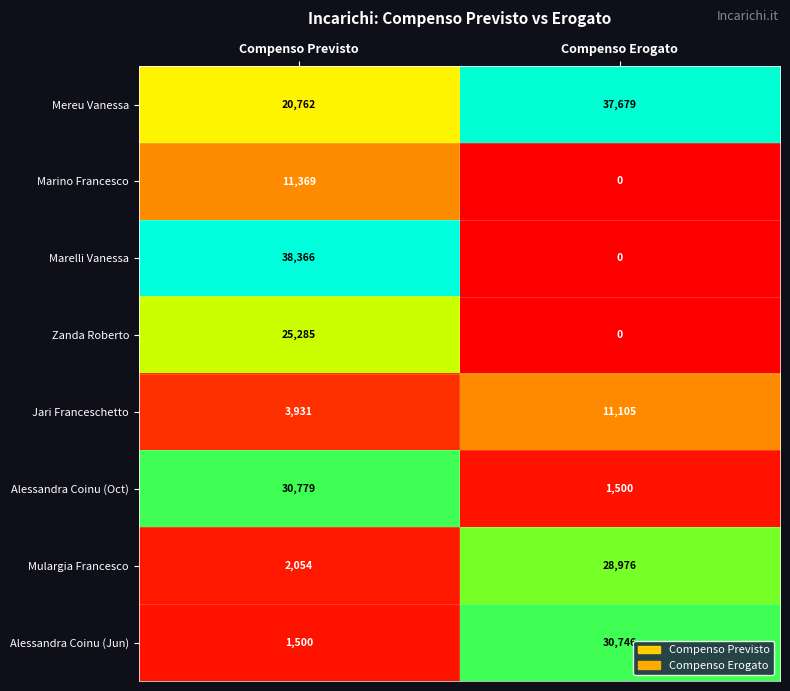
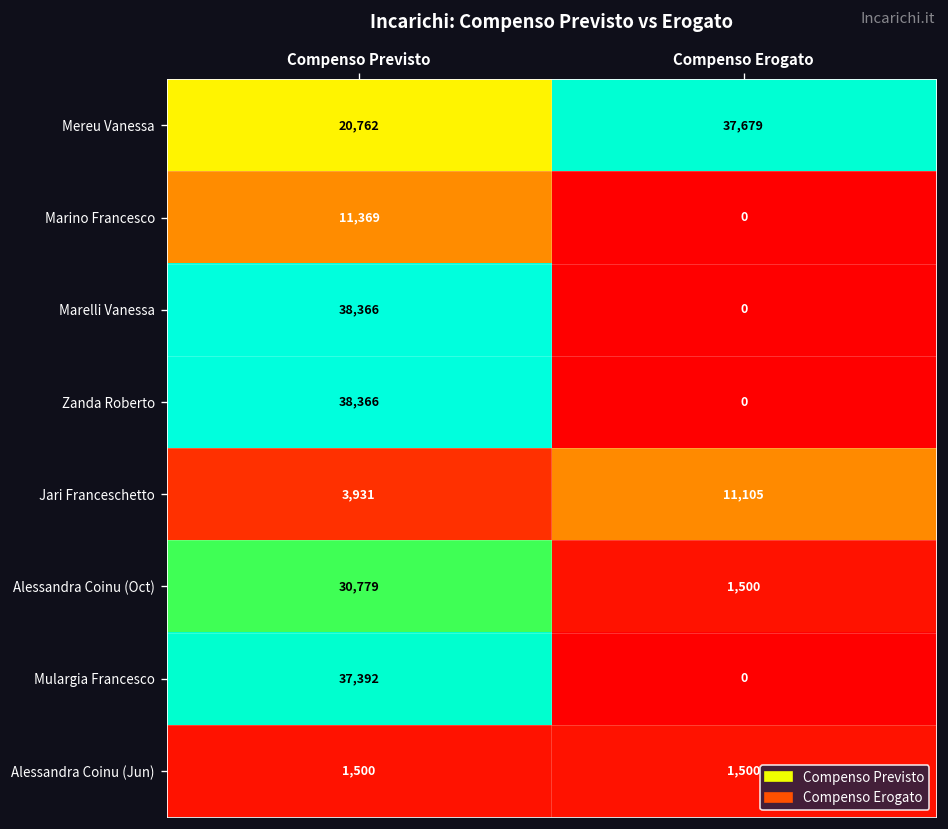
  {
    "Mereu Vanessa": {
      "Compenso Previsto": "20,762",
      "Compenso Erogato": "37,679"
    },
    "Marino Francesco": {
      "Compenso Previsto": "11,369",
      "Compenso Erogato": "0"
    },
    "Marelli Vanessa": {
      "Compenso Previsto": "38,366",
      "Compenso Erogato": "0"
    },
    "Zanda Roberto": {
-     "Compenso Previsto": "25,285",
+     "Compenso Previsto": "38,366",
      "Compenso Erogato": "0"
    },
    "Jari Franceschetto": {
      "Compenso Previsto": "3,931",
      "Compenso Erogato": "11,105"
    },
    "Alessandra Coinu (Oct)": {
      "Compenso Previsto": "30,779",
      "Compenso Erogato": "1,500"
    },
    "Mulargia Francesco": {
-     "Compenso Previsto": "2,054",
-     "Compenso Erogato": "28,976"
+     "Compenso Previsto": "37,392",
+     "Compenso Erogato": "0"
    },
    "Alessandra Coinu (Jun)": {
      "Compenso Previsto": "1,500",
-     "Compenso Erogato": "30,746"
+     "Compenso Erogato": "1,500"
    }
  }
